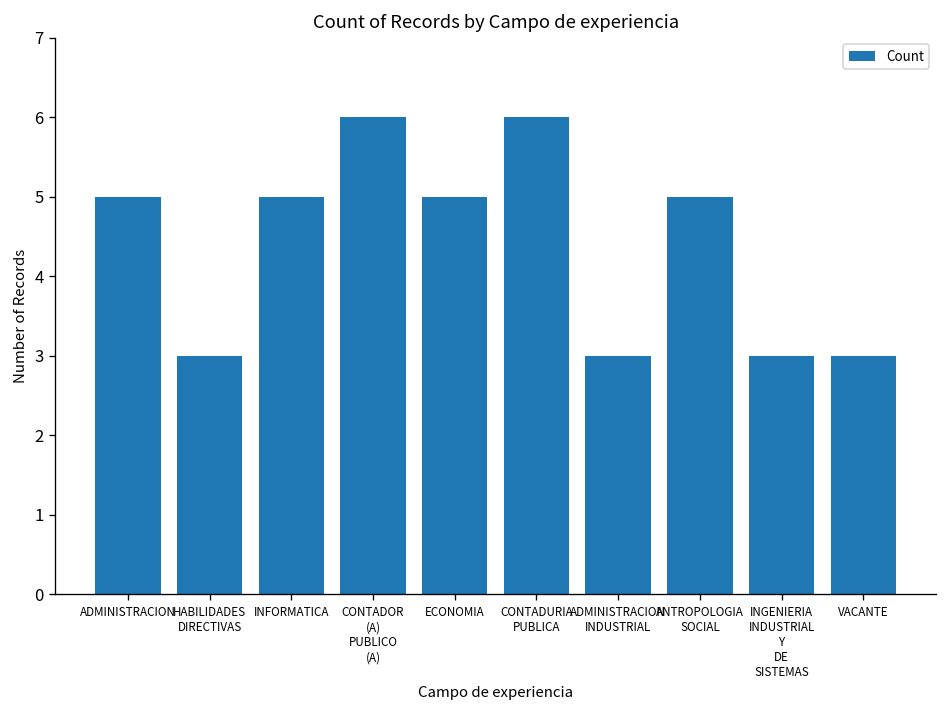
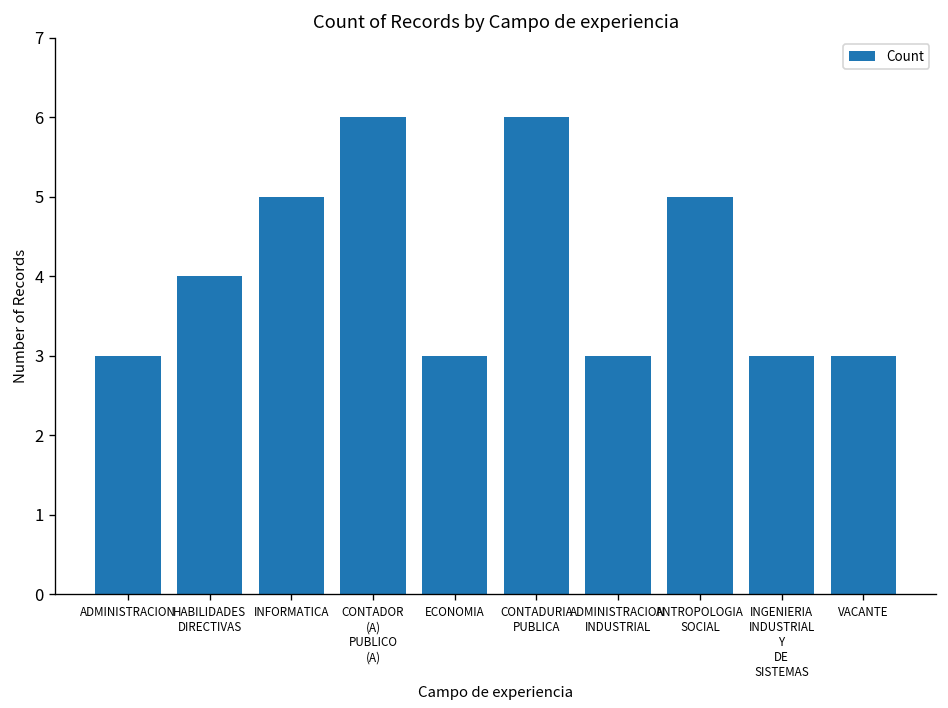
  {
-   "ADMINISTRACION": 5,
-   "HABILIDADES DIRECTIVAS": 3,
+   "ADMINISTRACION": 3,
+   "HABILIDADES DIRECTIVAS": 4,
    "INFORMATICA": 5,
    "CONTADOR (A) PUBLICO (A)": 6,
-   "ECONOMIA": 5,
+   "ECONOMIA": 3,
    "CONTADURIA PUBLICA": 6,
    "ADMINISTRACION INDUSTRIAL": 3,
    "ANTROPOLOGIA SOCIAL": 5,
    "INGENIERIA INDUSTRIAL Y DE SISTEMAS": 3,
    "VACANTE": 3
  }
